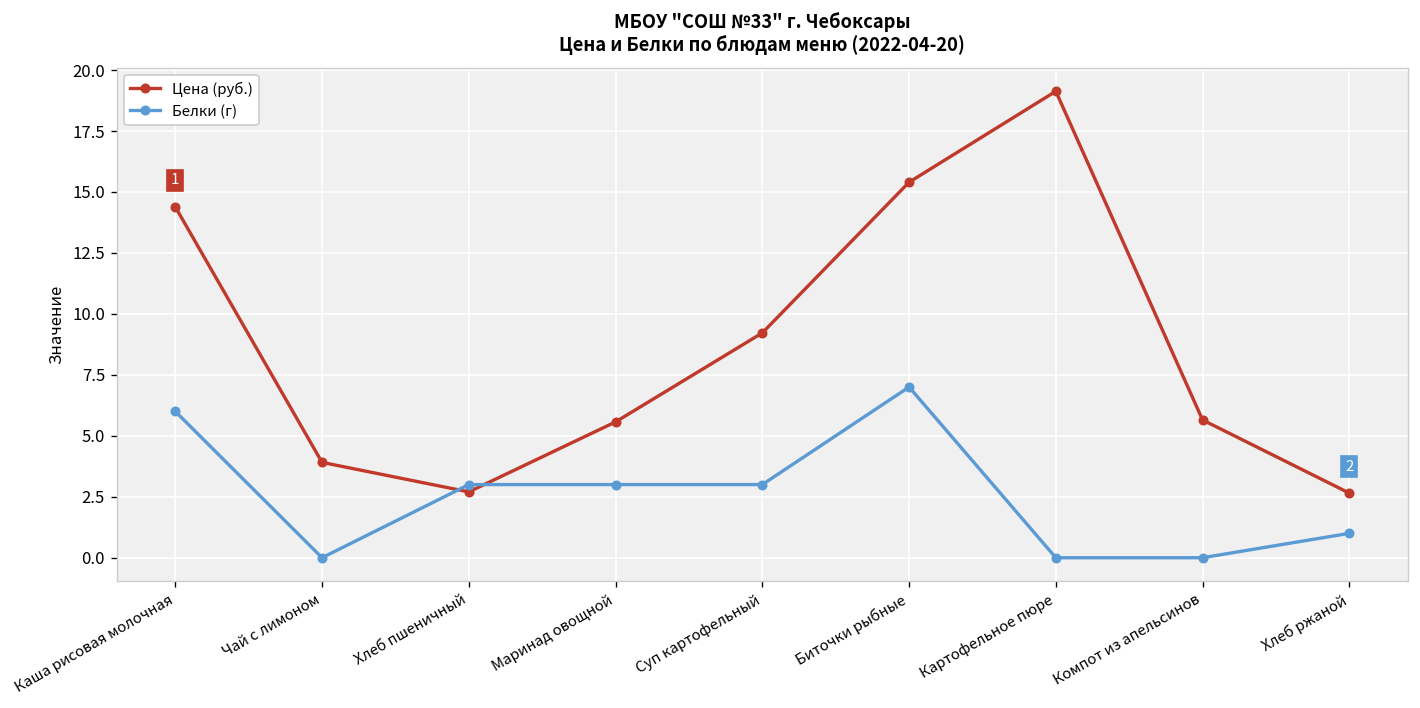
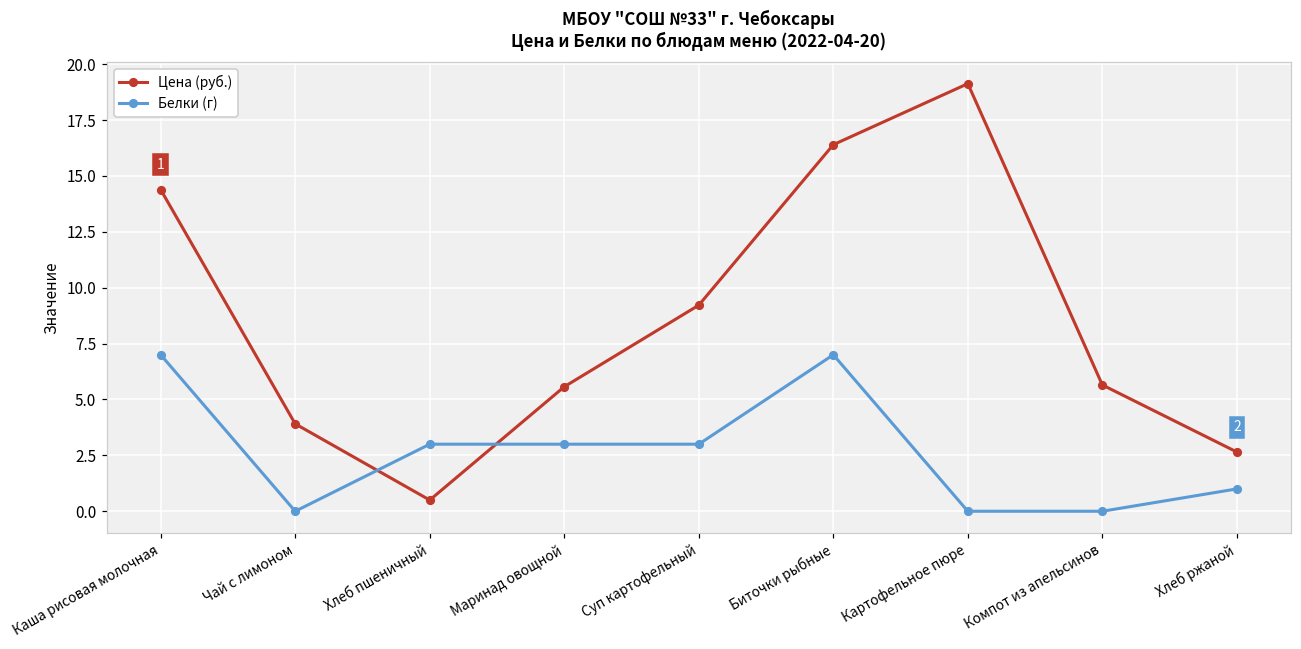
  {
    "Цена (руб.)": {
      "Чай с лимоном": 3.9,
-     "Хлеб пшеничный": 2.7,
+     "Хлеб пшеничный": 0.5,
      "Маринад овощной": 5.6,
      "Суп картофельный": 9.2,
-     "Биточки рыбные": 15.4,
+     "Биточки рыбные": 16.4,
      "Картофельное пюре": 19.1,
      "Компот из апельсинов": 5.7
    },
    "Белки (г)": {
-     "Каша рисовая молочная": 6,
+     "Каша рисовая молочная": 7,
      "Чай с лимоном": 0,
      "Хлеб пшеничный": 3,
      "Маринад овощной": 3,
      "Суп картофельный": 3,
      "Биточки рыбные": 7,
      "Картофельное пюре": 0,
      "Компот из апельсинов": 0,
      "Хлеб ржаной": 1
    }
  }
